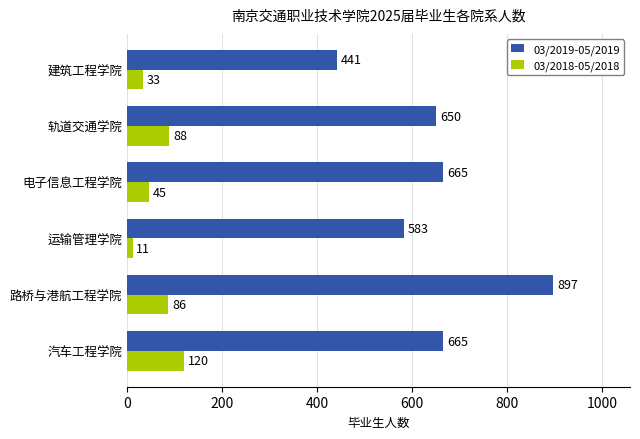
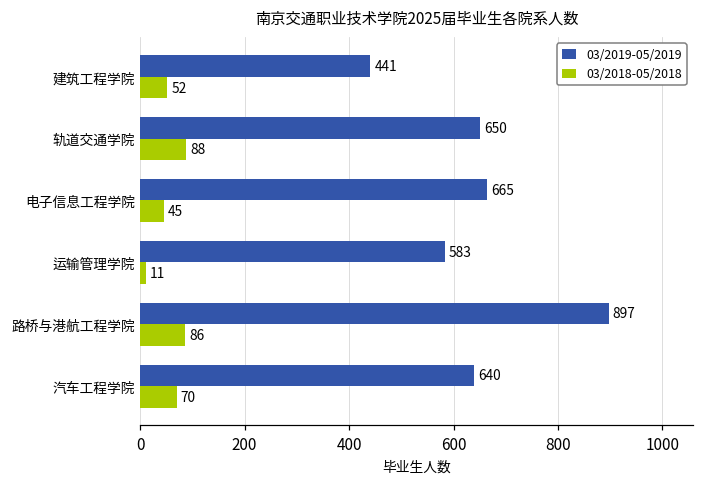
  {
    "03/2019-05/2019": {
      "建筑工程学院": 441,
      "轨道交通学院": 650,
      "电子信息工程学院": 665,
      "运输管理学院": 583,
      "路桥与港航工程学院": 897,
-     "汽车工程学院": 665
+     "汽车工程学院": 640
    },
    "03/2018-05/2018": {
-     "建筑工程学院": 33,
+     "建筑工程学院": 52,
      "轨道交通学院": 88,
      "电子信息工程学院": 45,
      "运输管理学院": 11,
      "路桥与港航工程学院": 86,
-     "汽车工程学院": 120
+     "汽车工程学院": 70
    }
  }
